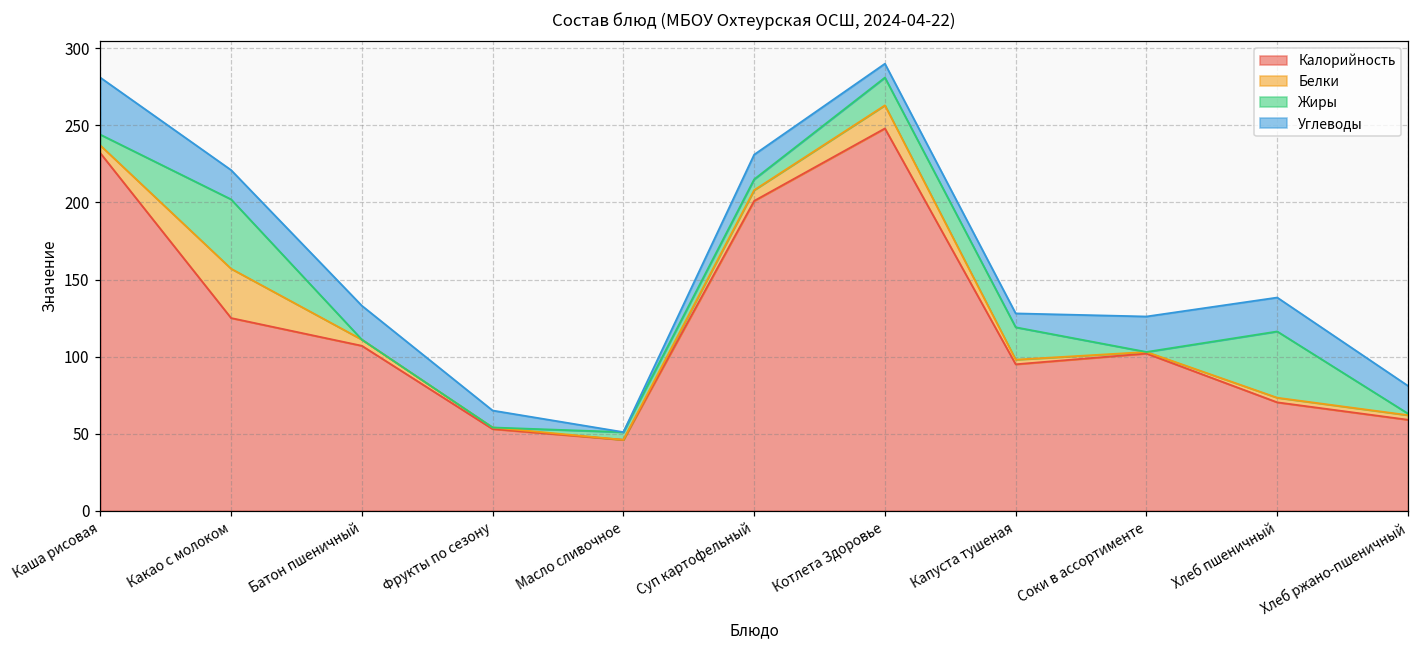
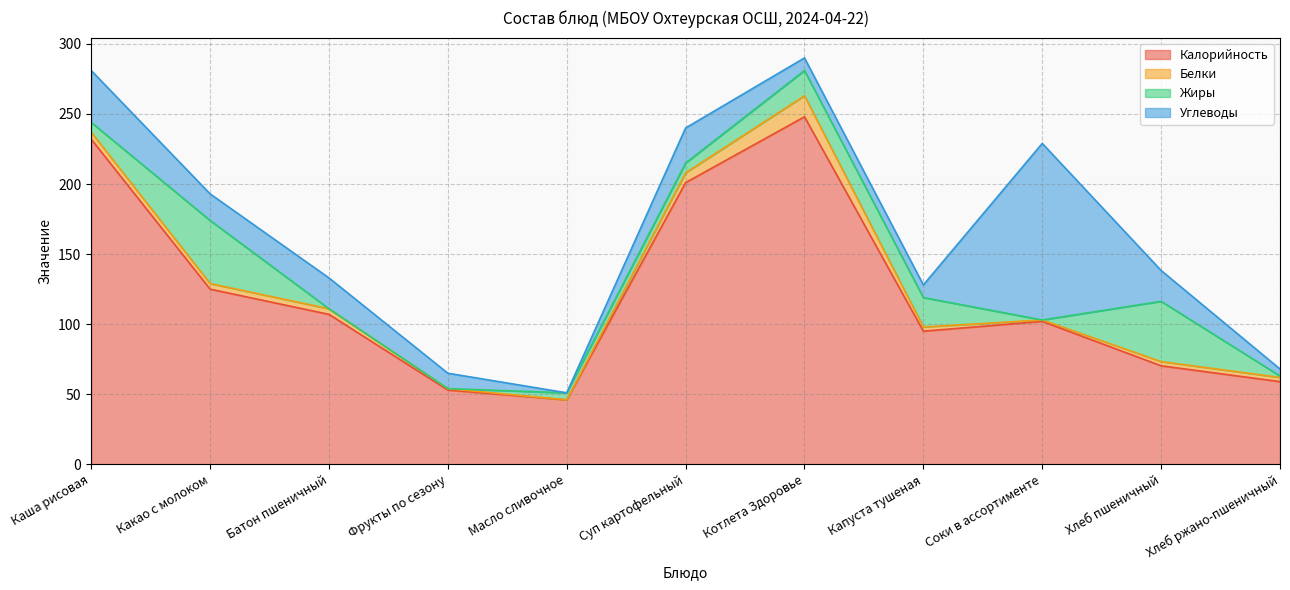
  {
    "Калорийность": {
      "Каша рисовая": 232,
      "Какао с молоком": 125,
      "Батон пшеничный": 107,
      "Суп картофельный": 201,
      "Котлета Здоровье": 248,
      "Капуста тушеная": 95,
      "Хлеб пшеничный": 70,
      "Хлеб ржано-пшеничный": 59
    },
    "Белки": {
      "Каша рисовая": 5,
-     "Какао с молоком": 32,
+     "Какао с молоком": 4,
      "Суп картофельный": 7,
      "Котлета Здоровье": 15,
      "Капуста тушеная": 3,
      "Хлеб пшеничный": 3
    },
    "Жиры": {
      "Каша рисовая": 7,
      "Какао с молоком": 45,
      "Суп картофельный": 7,
      "Котлета Здоровье": 18,
      "Капуста тушеная": 21,
      "Хлеб пшеничный": 43
    },
    "Углеводы": {
      "Каша рисовая": 37,
      "Какао с молоком": 19,
      "Батон пшеничный": 22,
      "Фрукты по сезону": 11,
-     "Суп картофельный": 16,
+     "Суп картофельный": 25,
      "Котлета Здоровье": 9,
      "Капуста тушеная": 9,
-     "Соки в ассортименте": 23,
+     "Соки в ассортименте": 126,
      "Хлеб пшеничный": 22,
-     "Хлеб ржано-пшеничный": 18
+     "Хлеб ржано-пшеничный": 5
    }
  }
